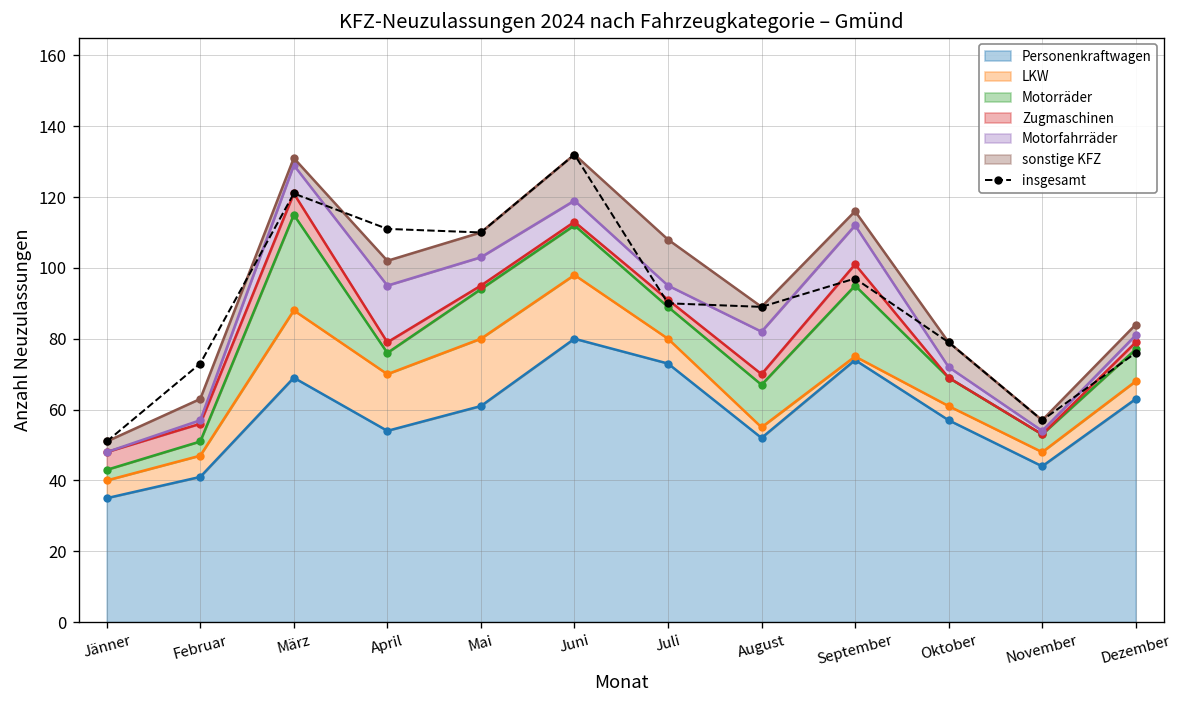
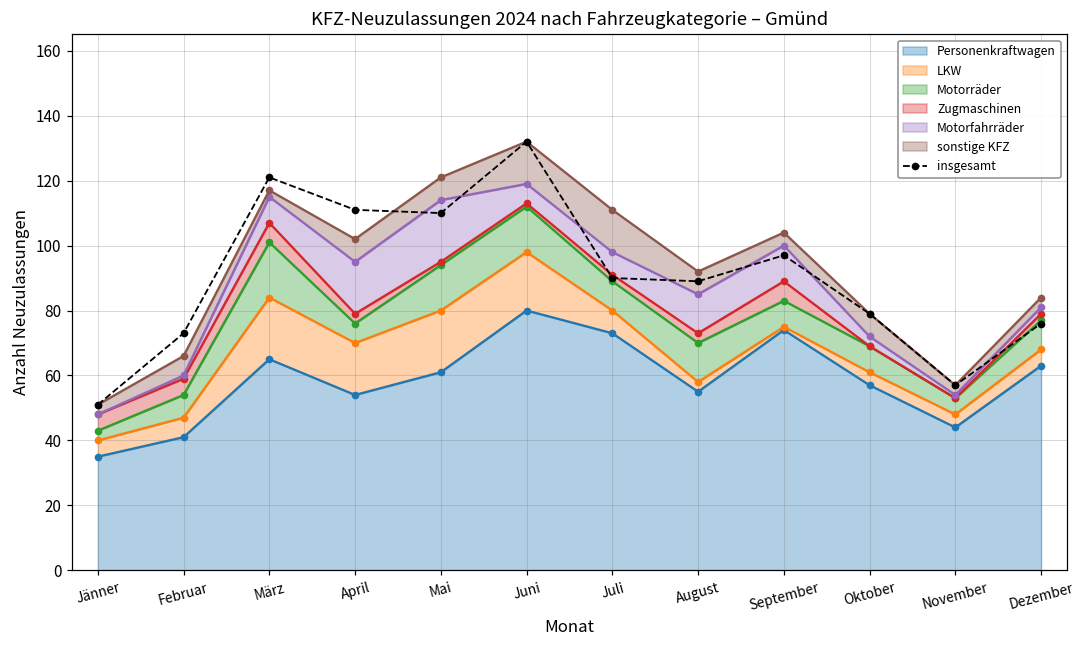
  {
    "Personenkraftwagen": {
      "Jänner": 35,
      "Februar": 41,
-     "März": 69,
+     "März": 65,
      "April": 54,
      "Mai": 61,
      "Juni": 80,
      "Juli": 73,
-     "August": 52,
+     "August": 55,
      "September": 74,
      "Oktober": 57,
      "November": 44,
      "Dezember": 63
    },
    "Motorräder": {
      "Jänner": 3,
-     "Februar": 4,
-     "März": 27,
+     "Februar": 7,
+     "März": 17,
      "April": 6,
      "Mai": 14,
      "Juni": 14,
      "Juli": 9,
      "August": 12,
-     "September": 20,
+     "September": 8,
      "Dezember": 9
    },
    "Motorfahrräder": {
      "Februar": 1,
      "März": 8,
      "April": 16,
-     "Mai": 8,
+     "Mai": 19,
      "Juni": 6,
-     "Juli": 4,
+     "Juli": 7,
      "August": 12,
      "September": 11,
      "Oktober": 3,
      "November": 1,
      "Dezember": 2
    },
    "insgesamt": {
      "Februar": 73,
      "April": 111,
      "Juli": 90,
      "September": 97,
      "Dezember": 76
    }
  }
